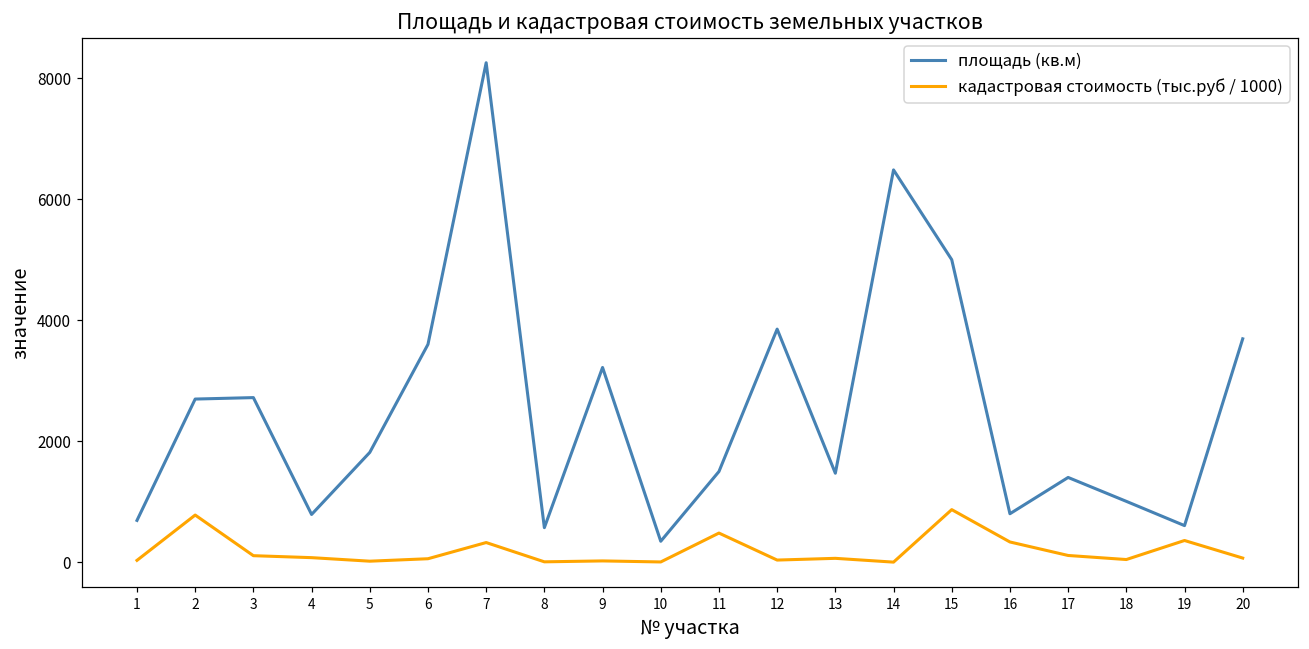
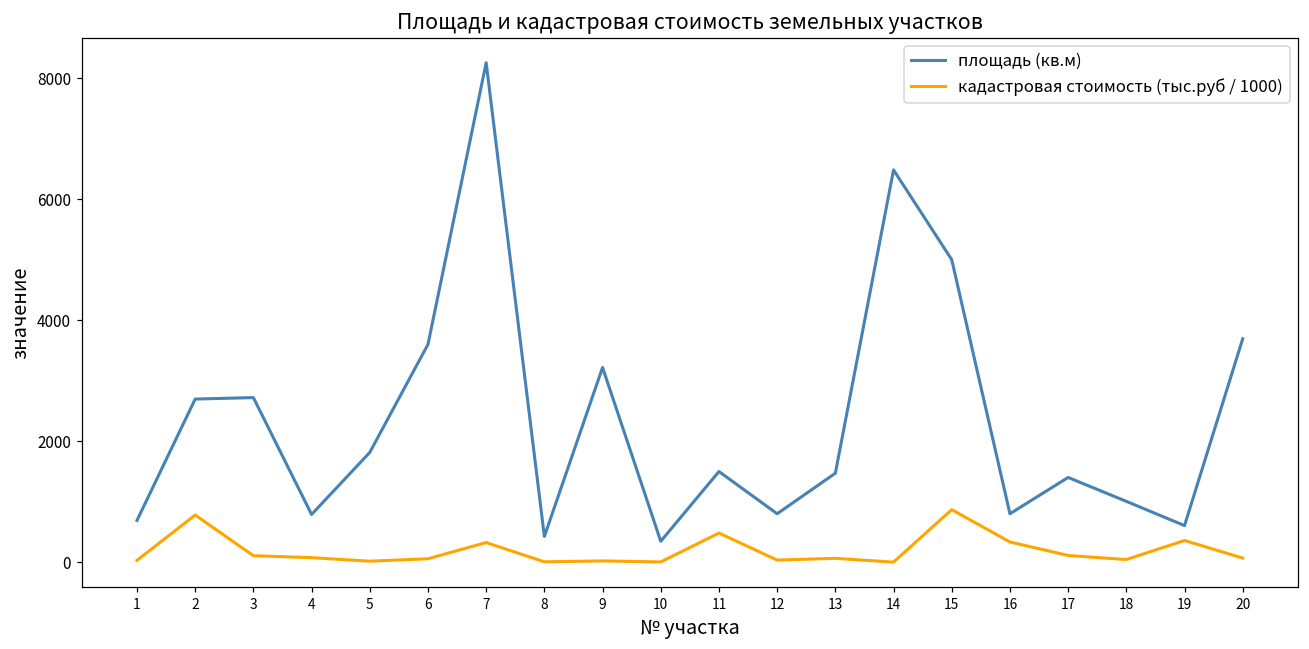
  {
    "площадь (кв.м)": {
      "1": 700,
      "2": 2700,
      "3": 2700,
      "4": 800,
      "5": 1800,
      "6": 3600,
      "7": 8300,
-     "8": 600,
+     "8": 400,
      "9": 3200,
      "10": 300,
      "11": 1500,
-     "12": 3900,
+     "12": 800,
      "13": 1500,
      "14": 6500,
      "15": 5000,
      "16": 800,
      "17": 1400,
      "18": 1000,
      "19": 600,
      "20": 3700
    },
    "кадастровая стоимость (тыс.руб / 1000)": {
      "1": 0,
      "2": 800,
      "3": 100,
      "4": 100,
      "5": 0,
      "6": 100,
      "7": 300,
      "8": 0,
      "9": 0,
      "10": 0,
      "11": 500,
      "12": 0,
      "13": 100,
      "14": 0,
      "15": 900,
      "16": 300,
      "17": 100,
      "18": 0,
      "19": 400,
      "20": 100
    }
  }
